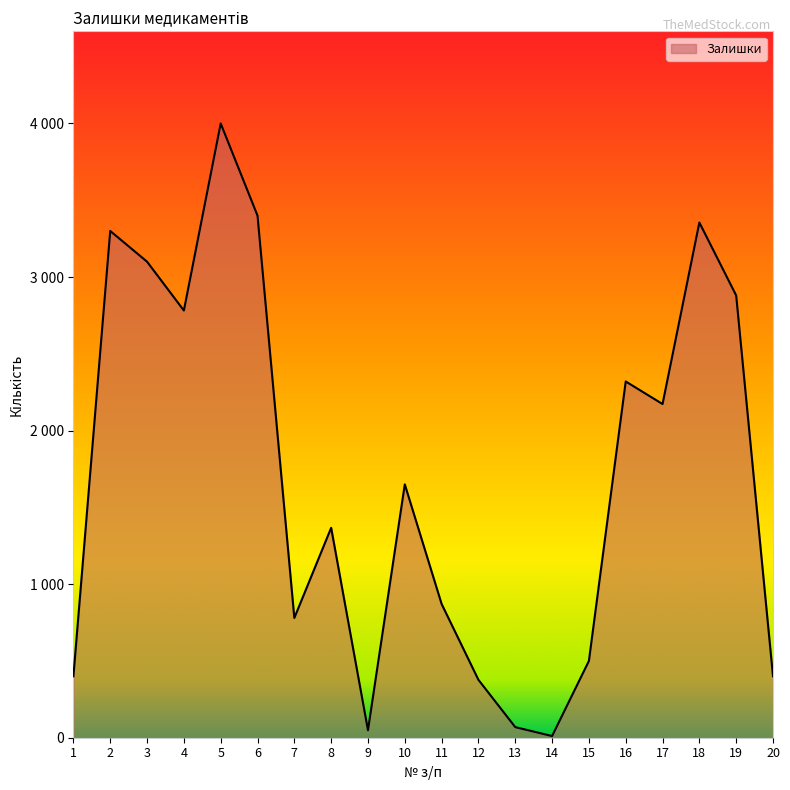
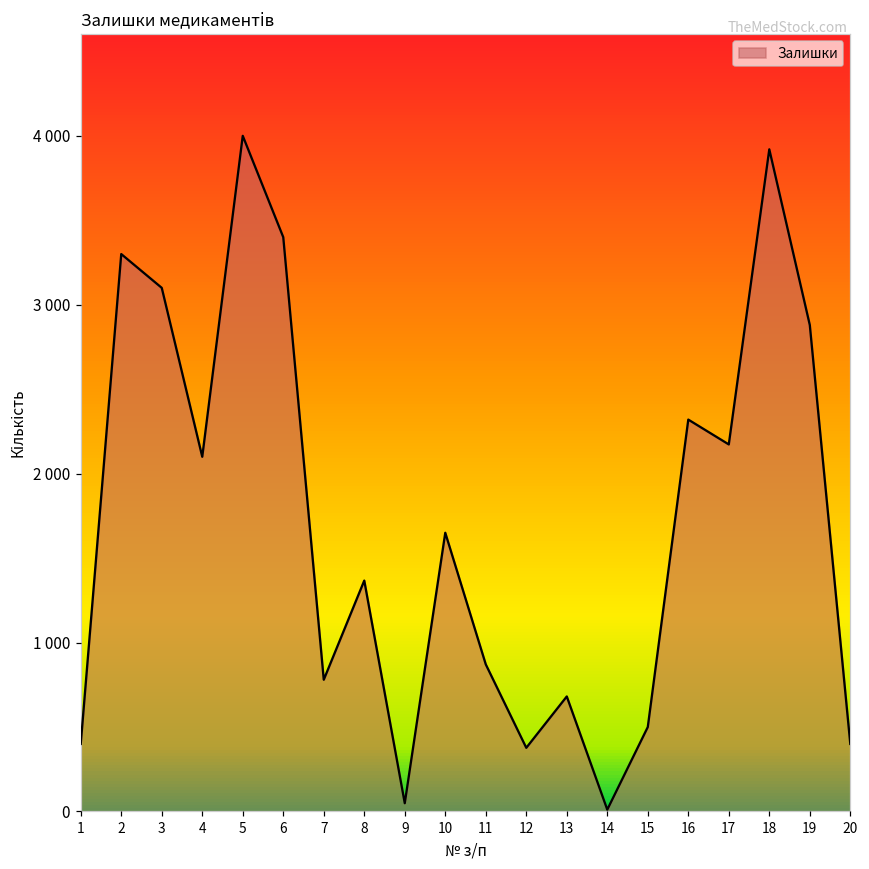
  {
    "1": 400,
    "2": 3300,
    "3": 3100,
-   "4": 2780,
+   "4": 2100,
    "5": 4000,
    "6": 3400,
    "7": 780,
    "8": 1370,
    "9": 50,
    "10": 1650,
    "11": 870,
    "12": 380,
-   "13": 70,
+   "13": 680,
    "14": 10,
    "15": 500,
    "16": 2320,
    "17": 2170,
-   "18": 3360,
+   "18": 3920,
    "19": 2880,
    "20": 400
  }
